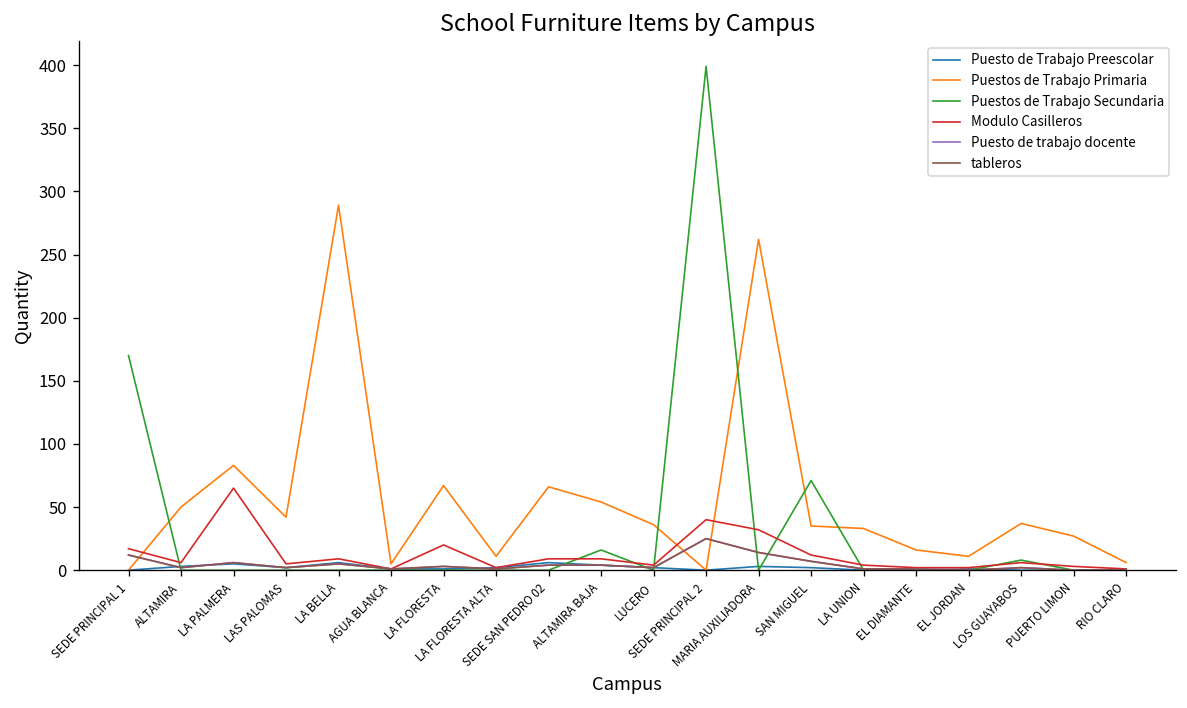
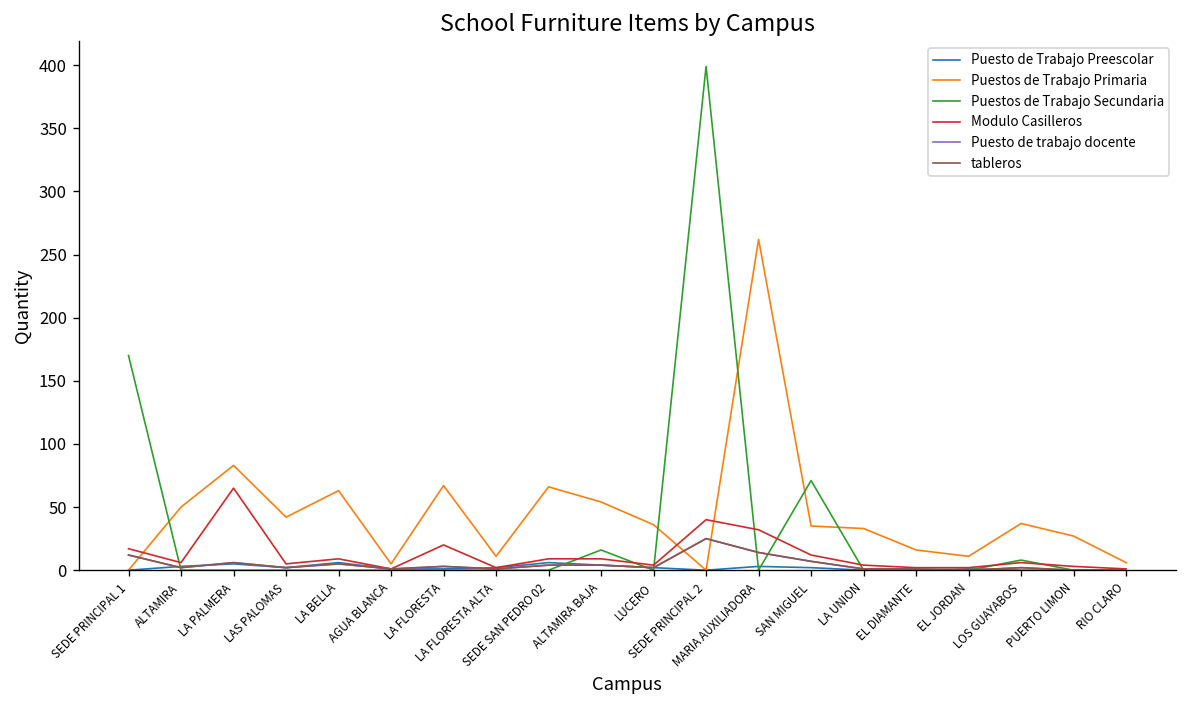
  {
    "Puesto de Trabajo Preescolar": {
      "MARIA AUXILIADORA": 3,
      "SAN MIGUEL": 2
    },
    "Puestos de Trabajo Primaria": {
      "ALTAMIRA": 50,
      "LA PALMERA": 83,
      "LAS PALOMAS": 42,
-     "LA BELLA": 289,
+     "LA BELLA": 63,
      "AGUA BLANCA": 5,
      "LA FLORESTA": 67,
      "LA FLORESTA ALTA": 11,
      "SEDE SAN PEDRO 02": 66,
      "ALTAMIRA BAJA": 54,
      "LUCERO": 36,
      "MARIA AUXILIADORA": 262,
      "SAN MIGUEL": 35,
      "LA UNION": 33,
      "EL DIAMANTE": 16,
      "EL JORDAN": 11,
      "LOS GUAYABOS": 37,
      "PUERTO LIMON": 27,
      "RIO CLARO": 6
    },
    "Puestos de Trabajo Secundaria": {
      "SEDE PRINCIPAL 1": 170,
      "LA PALMERA": 0,
      "LA BELLA": 0,
      "SEDE SAN PEDRO 02": 0,
      "ALTAMIRA BAJA": 16,
      "SEDE PRINCIPAL 2": 399,
      "MARIA AUXILIADORA": 0,
      "SAN MIGUEL": 71
    },
    "Modulo Casilleros": {
      "SEDE PRINCIPAL 1": 17,
      "ALTAMIRA": 6,
      "LA PALMERA": 65,
      "LAS PALOMAS": 5,
      "LA BELLA": 9,
      "LA FLORESTA": 20,
      "SEDE SAN PEDRO 02": 9,
      "ALTAMIRA BAJA": 9,
      "SEDE PRINCIPAL 2": 40,
      "MARIA AUXILIADORA": 32,
      "SAN MIGUEL": 12,
      "LA UNION": 4,
      "PUERTO LIMON": 3
    },
    "tableros": {
      "SEDE PRINCIPAL 1": 12,
      "SEDE PRINCIPAL 2": 25,
      "MARIA AUXILIADORA": 14,
      "SAN MIGUEL": 7
    }
  }
